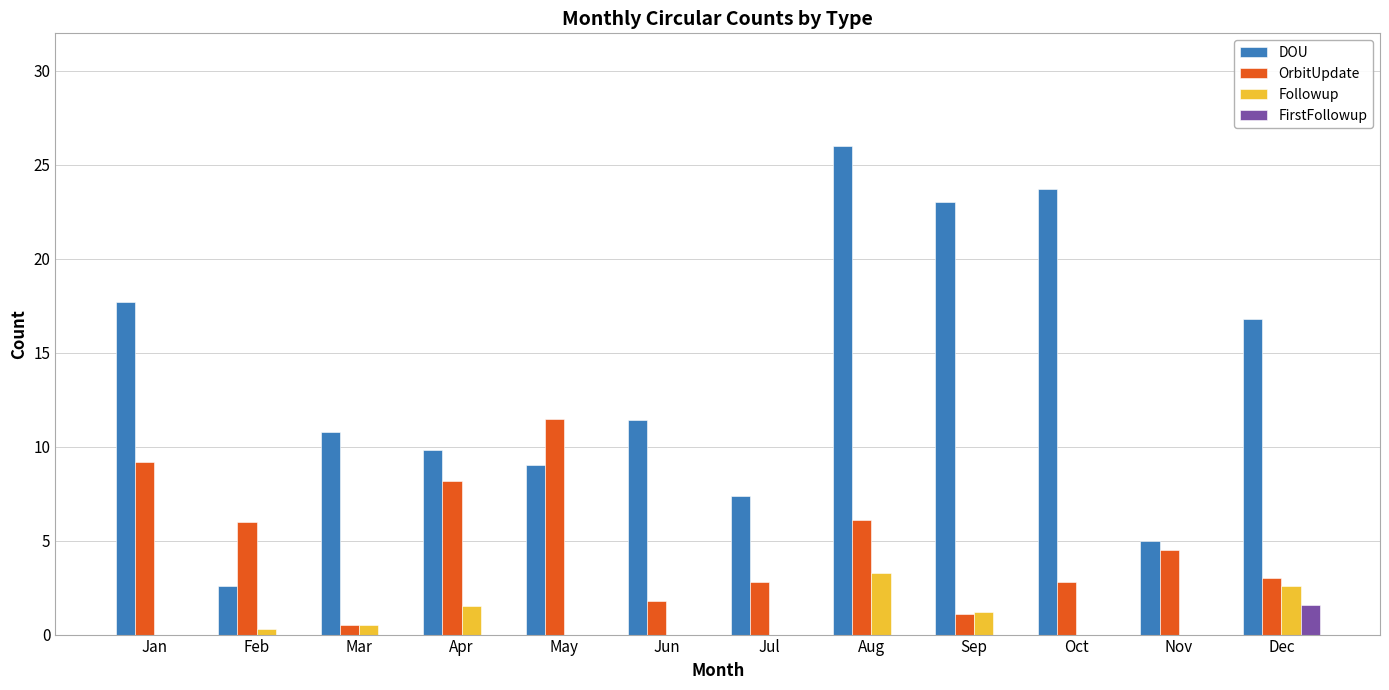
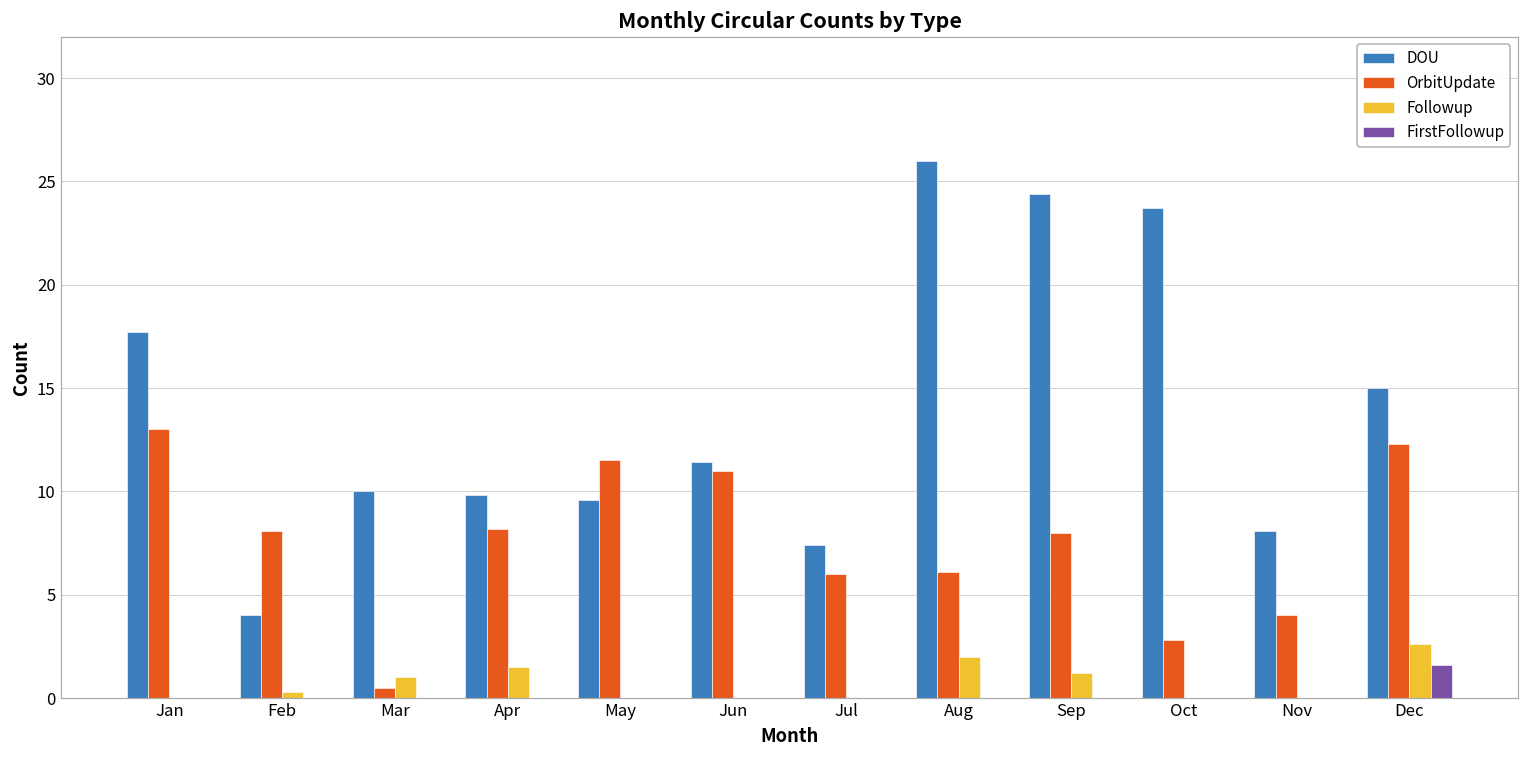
  {
    "DOU": {
      "Jan": 17.7,
-     "Feb": 2.6,
-     "Mar": 10.8,
+     "Feb": 4.0,
+     "Mar": 10.0,
      "Apr": 9.8,
-     "May": 9.0,
+     "May": 9.6,
      "Jun": 11.4,
      "Jul": 7.4,
      "Aug": 26.0,
-     "Sep": 23.0,
+     "Sep": 24.4,
      "Oct": 23.7,
-     "Nov": 5.0,
-     "Dec": 16.8
+     "Nov": 8.1,
+     "Dec": 15.0
    },
    "OrbitUpdate": {
-     "Jan": 9.2,
-     "Feb": 6.0,
+     "Jan": 13.0,
+     "Feb": 8.1,
      "Mar": 0.5,
      "Apr": 8.2,
      "May": 11.5,
-     "Jun": 1.8,
-     "Jul": 2.8,
+     "Jun": 11.0,
+     "Jul": 6.0,
      "Aug": 6.1,
-     "Sep": 1.1,
+     "Sep": 8.0,
      "Oct": 2.8,
-     "Nov": 4.5,
-     "Dec": 3.0
+     "Nov": 4.0,
+     "Dec": 12.3
    },
    "Followup": {
      "Jan": 0.0,
      "Feb": 0.3,
-     "Mar": 0.5,
+     "Mar": 1.0,
      "Apr": 1.5,
      "May": 0.0,
      "Jun": 0.0,
      "Jul": 0.0,
-     "Aug": 3.3,
+     "Aug": 2.0,
      "Sep": 1.2,
      "Oct": 0.0,
      "Nov": 0.0,
      "Dec": 2.6
    },
    "FirstFollowup": {
      "Jan": 0.0,
      "Feb": 0.0,
      "Mar": 0.0,
      "Apr": 0.0,
      "May": 0.0,
      "Jun": 0.0,
      "Jul": 0.0,
      "Aug": 0.0,
      "Sep": 0.0,
      "Oct": 0.0,
      "Nov": 0.0,
      "Dec": 1.6
    }
  }
